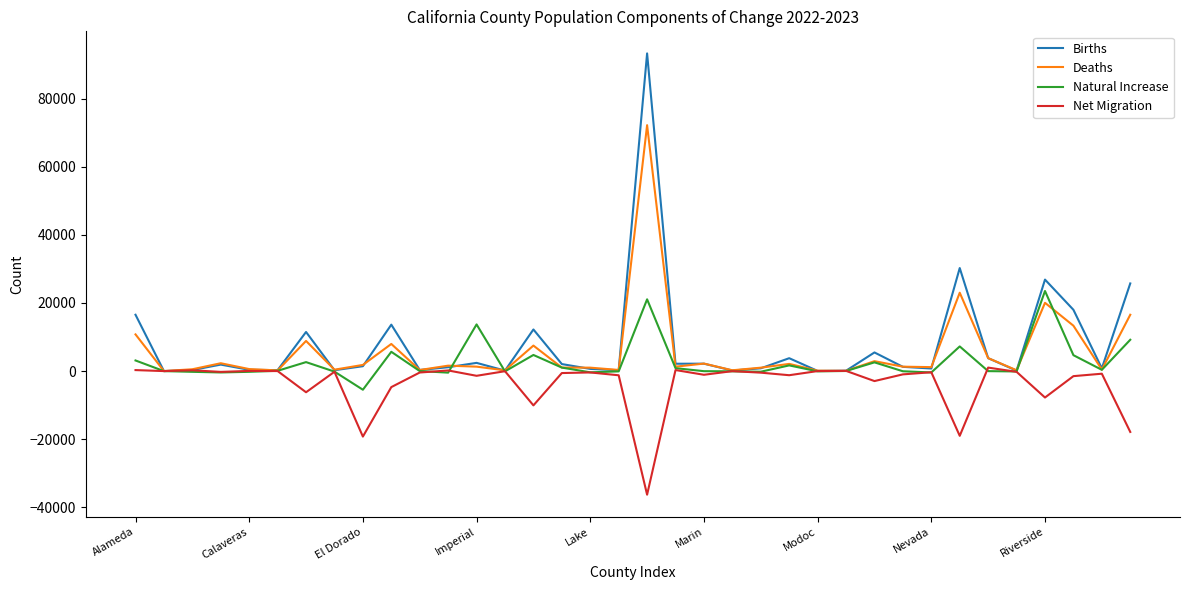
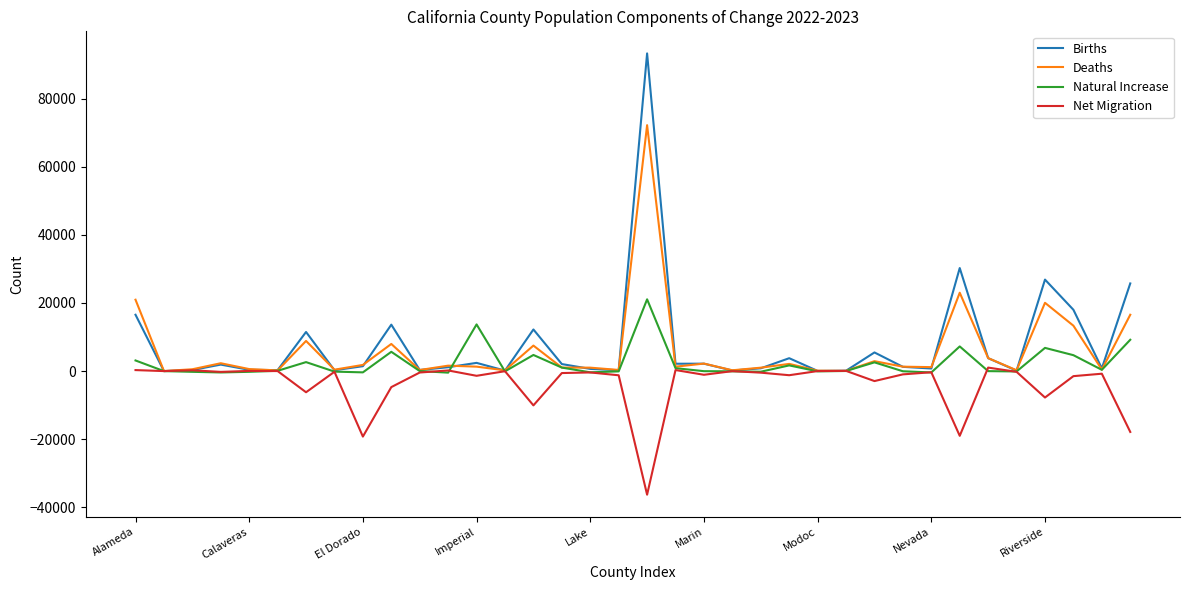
  {
    "Births": {
      "Alameda": 17000,
      "Imperial": 2000,
      "Riverside": 27000
    },
    "Deaths": {
-     "Alameda": 11000,
+     "Alameda": 21000,
      "Imperial": 1000,
      "Riverside": 20000
    },
    "Natural Increase": {
      "Alameda": 3000,
-     "El Dorado": -5000,
+     "El Dorado": 0,
      "Imperial": 14000,
      "Marin": 0,
-     "Riverside": 24000
+     "Riverside": 7000
    },
    "Net Migration": {
      "Alameda": 0,
      "El Dorado": -19000,
      "Imperial": -1000,
      "Marin": -1000,
      "Riverside": -8000
    }
  }
